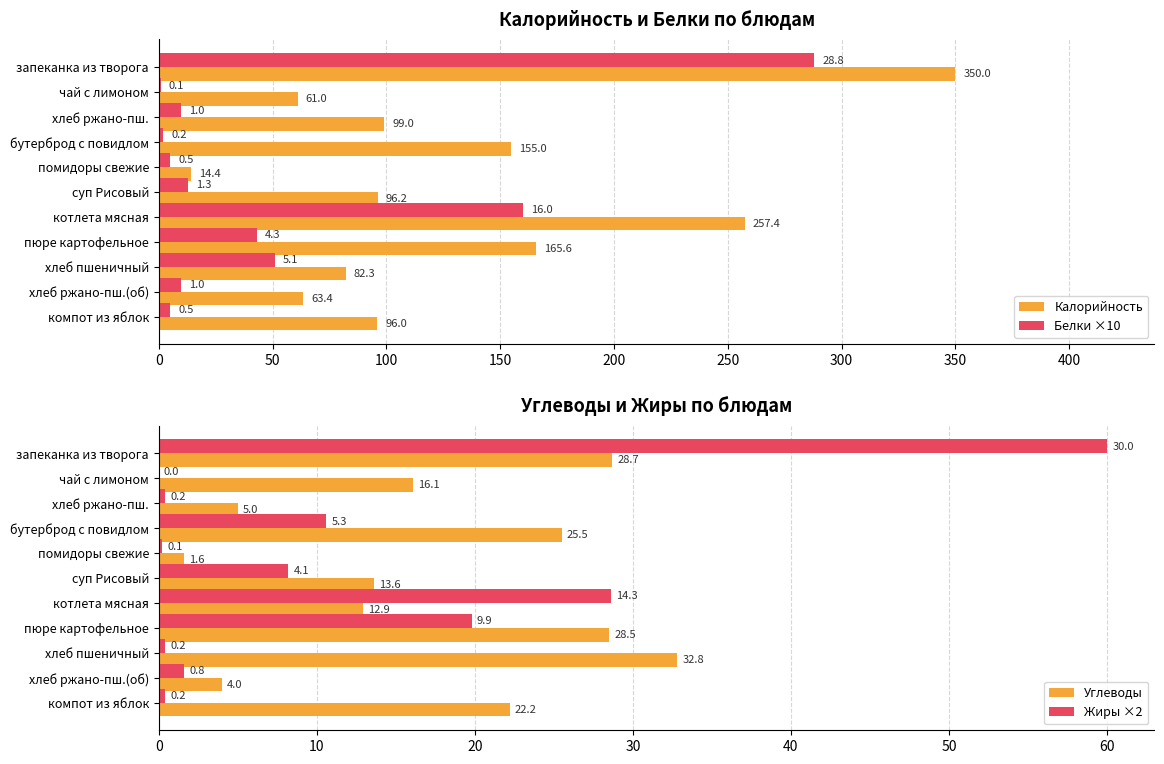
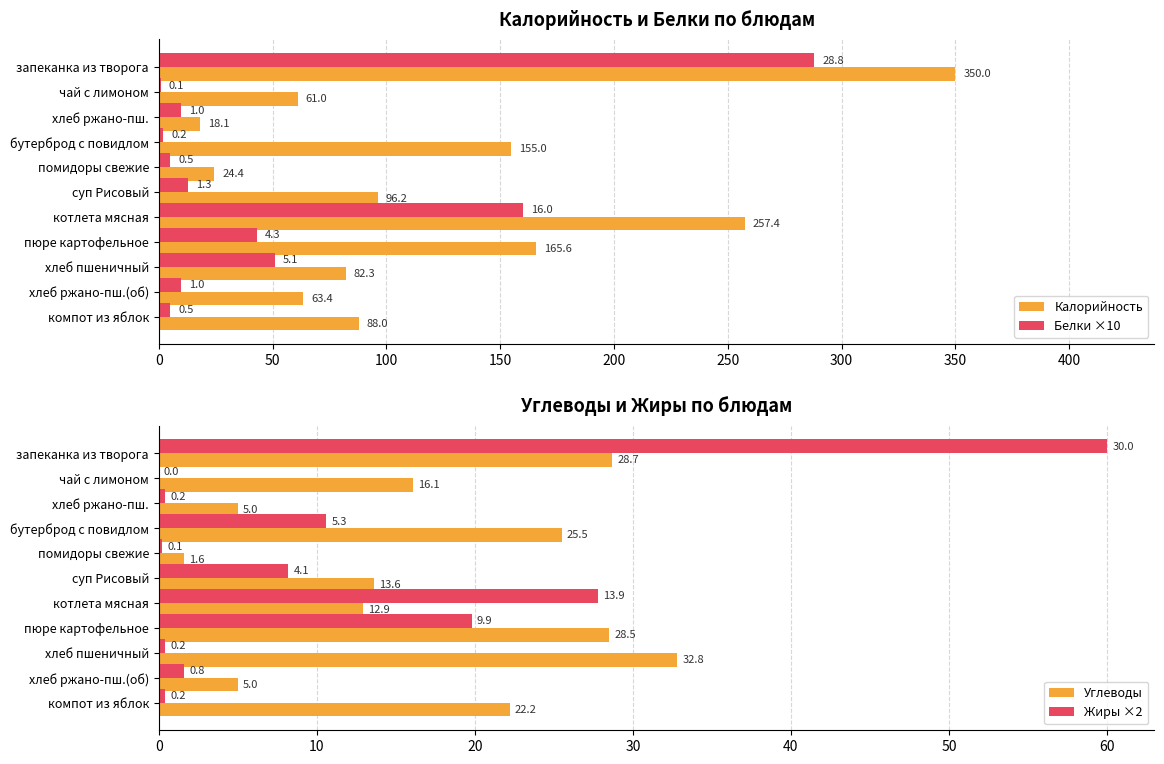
  {
    "Калорийность и Белки по блюдам": {
      "Калорийность": {
        "запеканка из творога": 350.0,
        "чай с лимоном": 61.0,
-       "хлеб ржано-пш.": 99.0,
+       "хлеб ржано-пш.": 18.1,
        "бутерброд с повидлом": 155.0,
-       "помидоры свежие": 14.4,
+       "помидоры свежие": 24.4,
        "суп Рисовый": 96.2,
        "котлета мясная": 257.4,
        "пюре картофельное": 165.6,
        "хлеб пшеничный": 82.3,
        "хлеб ржано-пш.(об)": 63.4,
-       "компот из яблок": 96.0
+       "компот из яблок": 88.0
      }
    },
    "Углеводы и Жиры по блюдам": {
      "Углеводы": {
        "запеканка из творога": 28.7,
        "чай с лимоном": 16.1,
        "хлеб ржано-пш.": 5.0,
        "бутерброд с повидлом": 25.5,
        "помидоры свежие": 1.6,
        "суп Рисовый": 13.6,
        "котлета мясная": 12.9,
        "пюре картофельное": 28.5,
        "хлеб пшеничный": 32.8,
-       "хлеб ржано-пш.(об)": 4.0,
+       "хлеб ржано-пш.(об)": 5.0,
        "компот из яблок": 22.2
      },
      "Жиры ×2": {
        "чай с лимоном": 0.0,
-       "котлета мясная": 14.3
+       "котлета мясная": 13.9
      }
    }
  }
